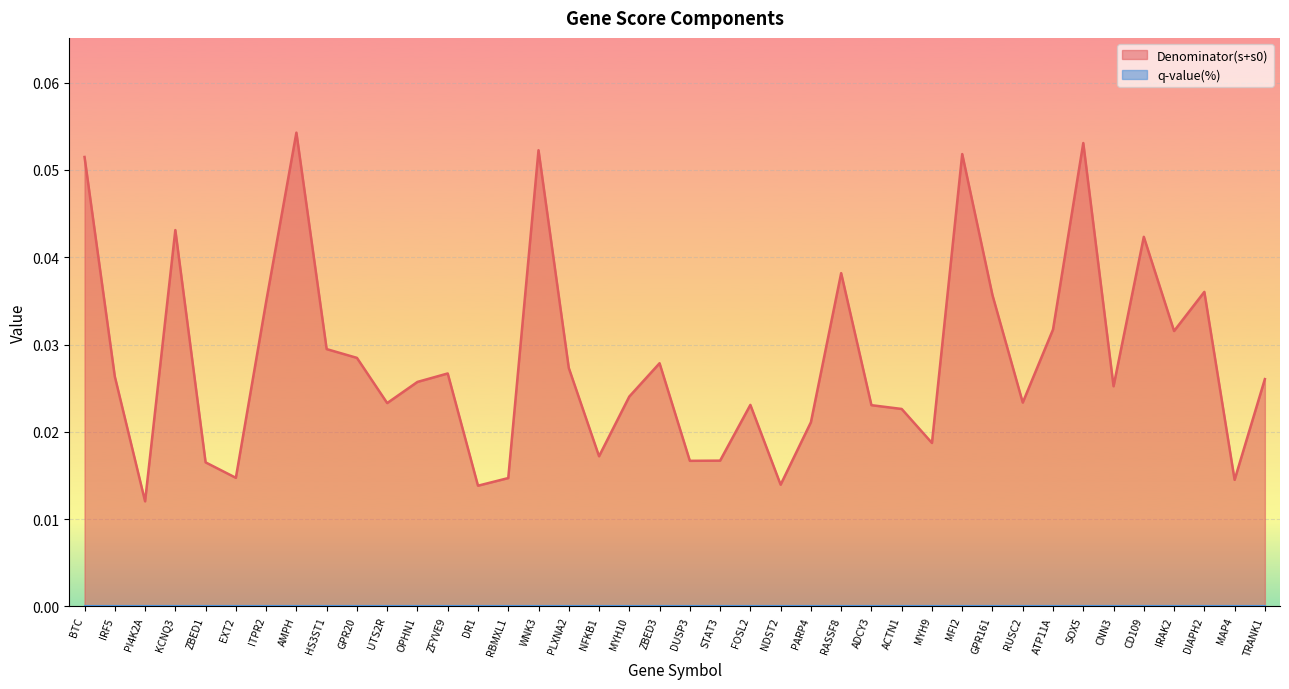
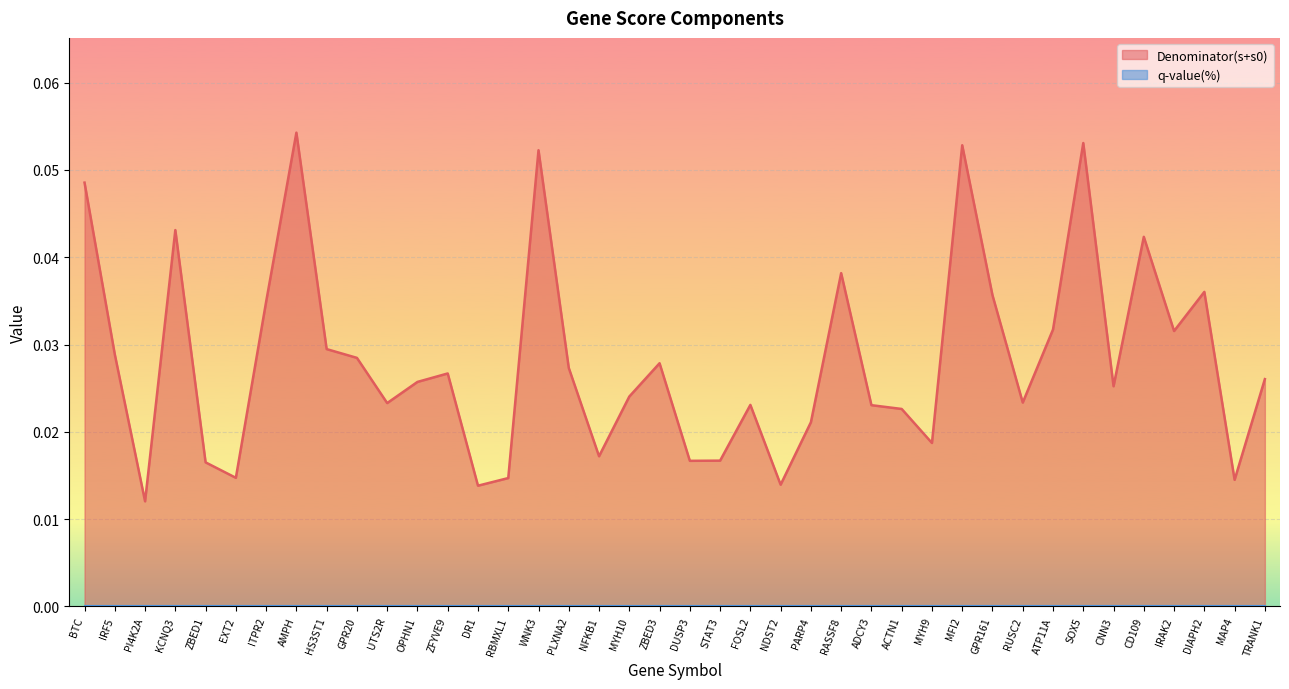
  {
    "Denominator(s+s0)": {
-     "BTC": 0.051,
-     "IRF5": 0.026,
+     "BTC": 0.049,
+     "IRF5": 0.029,
      "PI4K2A": 0.012,
      "KCNQ3": 0.043,
      "ZBED1": 0.017,
      "EXT2": 0.015,
      "ITPR2": 0.035,
      "AMPH": 0.054,
      "HS3ST1": 0.029,
      "GPR20": 0.028,
      "UTS2R": 0.023,
      "OPHN1": 0.026,
      "ZFYVE9": 0.027,
      "DR1": 0.014,
      "RBMXL1": 0.015,
      "WNK3": 0.052,
      "PLXNA2": 0.027,
      "NFKB1": 0.017,
      "MYH10": 0.024,
      "ZBED3": 0.028,
      "DUSP3": 0.017,
      "STAT3": 0.017,
      "FOSL2": 0.023,
      "NDST2": 0.014,
      "PARP4": 0.021,
      "RASSF8": 0.038,
      "ADCY3": 0.023,
      "ACTN1": 0.023,
      "MYH9": 0.019,
-     "MFI2": 0.052,
+     "MFI2": 0.053,
      "GPR161": 0.036,
      "RUSC2": 0.023,
      "ATP11A": 0.032,
      "SOX5": 0.053,
      "CNN3": 0.025,
      "CD109": 0.042,
      "IRAK2": 0.032,
      "DIAPH2": 0.036,
      "MAP4": 0.015,
      "TRANK1": 0.026
    },
    "q-value(%)": {
      "BTC": 0.000,
      "IRF5": 0.000,
      "PI4K2A": 0.000,
      "KCNQ3": 0.000,
      "ZBED1": 0.000,
      "EXT2": 0.000,
      "ITPR2": 0.000,
      "AMPH": 0.000,
      "HS3ST1": 0.000,
      "GPR20": 0.000,
      "UTS2R": 0.000,
      "OPHN1": 0.000,
      "ZFYVE9": 0.000,
      "DR1": 0.000,
      "RBMXL1": 0.000,
      "WNK3": 0.000,
      "PLXNA2": 0.000,
      "NFKB1": 0.000,
      "MYH10": 0.000,
      "ZBED3": 0.000,
      "DUSP3": 0.000,
      "STAT3": 0.000,
      "FOSL2": 0.000,
      "NDST2": 0.000,
      "PARP4": 0.000,
      "RASSF8": 0.000,
      "ADCY3": 0.000,
      "ACTN1": 0.000,
      "MYH9": 0.000,
      "MFI2": 0.000,
      "GPR161": 0.000,
      "RUSC2": 0.000,
      "ATP11A": 0.000,
      "SOX5": 0.000,
      "CNN3": 0.000,
      "CD109": 0.000,
      "IRAK2": 0.000,
      "DIAPH2": 0.000,
      "MAP4": 0.000,
      "TRANK1": 0.000
    }
  }
